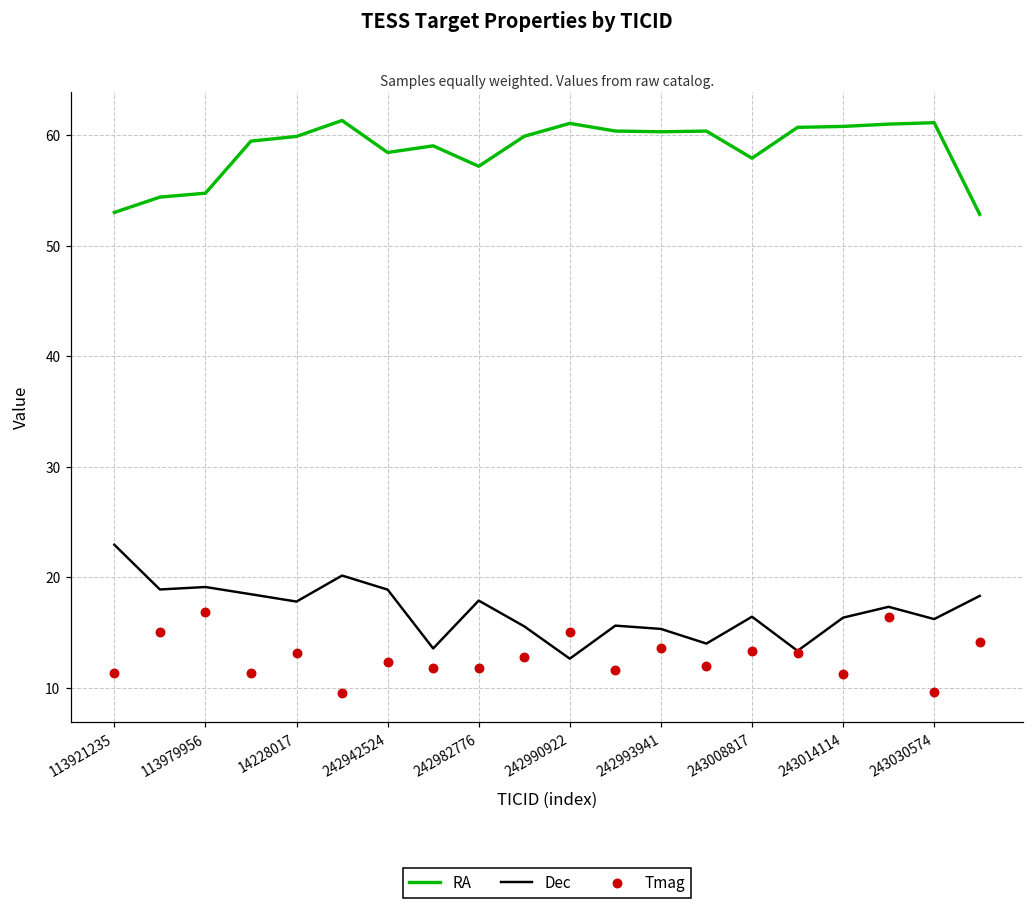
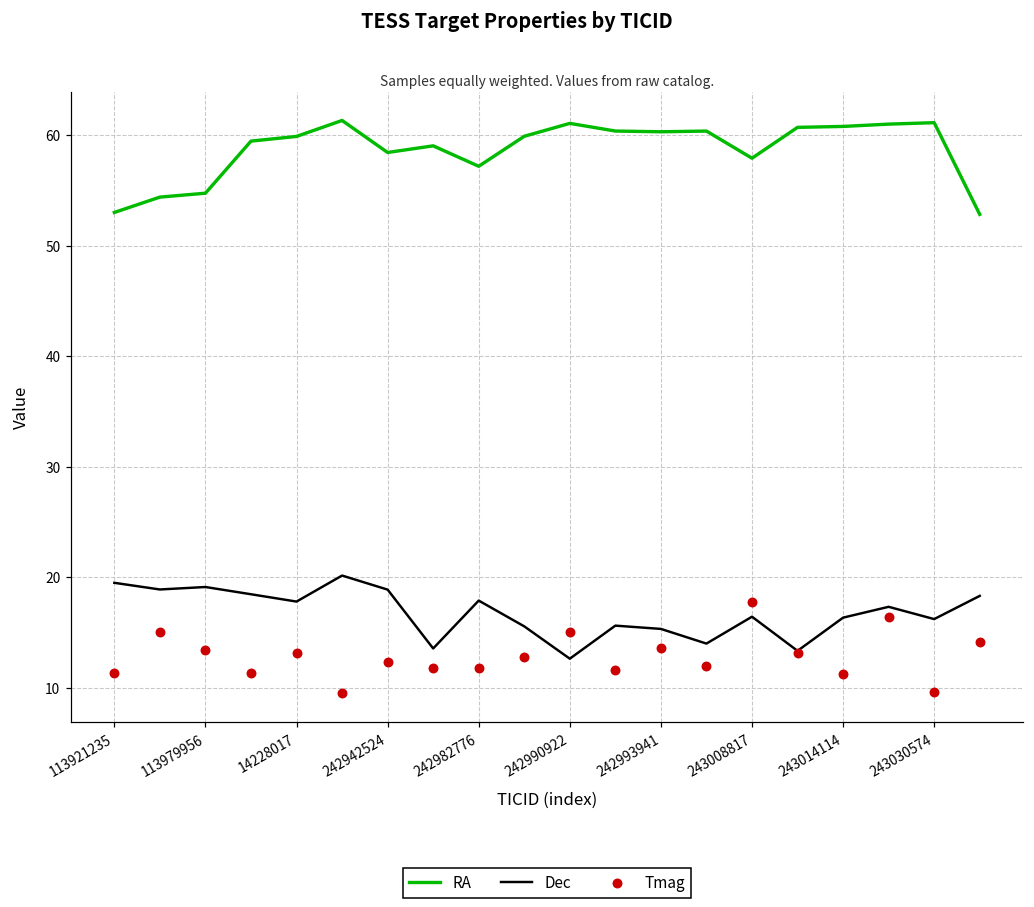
  {
    "RA": {
      "113921235": 53.0,
      "113979956": 54.8,
      "14228017": 59.9,
      "242942524": 58.4,
      "242982776": 57.2,
      "242990922": 61.1,
      "242993941": 60.3,
      "243008817": 57.9,
      "243014114": 60.8,
      "243030574": 61.1
    },
    "Tmag": {
-     "113979956": 16.8,
-     "243008817": 13.3
+     "113979956": 13.4,
+     "243008817": 17.8
    },
    "Dec": {
-     "113921235": 22.9,
+     "113921235": 19.5,
      "113979956": 19.1,
      "14228017": 17.8,
      "242942524": 18.9,
      "242982776": 17.9,
      "242990922": 12.6,
      "242993941": 15.3,
      "243008817": 16.4,
      "243014114": 16.3,
      "243030574": 16.2
    }
  }
